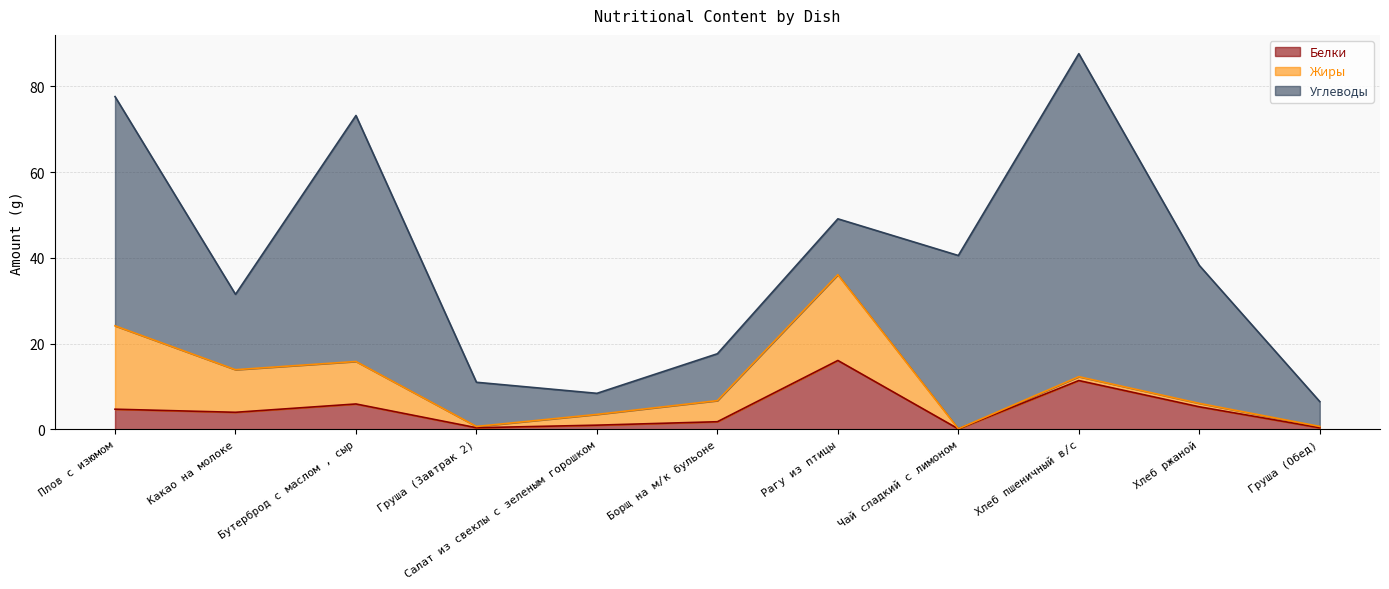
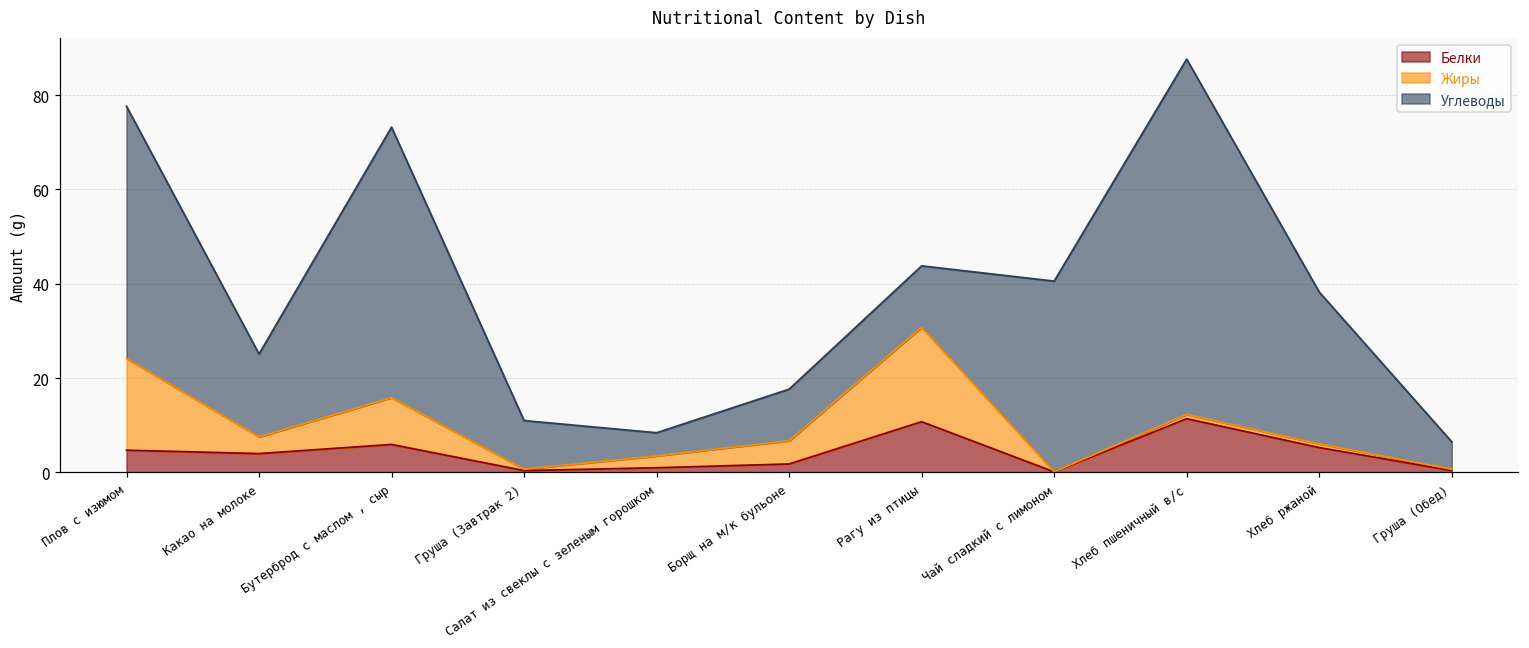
  {
    "Белки": {
      "Плов с изюмом": 5,
      "Какао на молоке": 4,
      "Бутерброд с маслом , сыр": 6,
      "Салат из свеклы с зеленым горошком": 1,
      "Борщ на м/к бульоне": 2,
-     "Рагу из птицы": 16,
+     "Рагу из птицы": 11,
      "Хлеб пшеничный в/с": 11,
      "Хлеб ржаной": 5
    },
    "Жиры": {
      "Плов с изюмом": 19,
-     "Какао на молоке": 10,
+     "Какао на молоке": 4,
      "Бутерброд с маслом , сыр": 10,
      "Салат из свеклы с зеленым горошком": 3,
      "Борщ на м/к бульоне": 5,
      "Рагу из птицы": 20,
      "Хлеб пшеничный в/с": 1,
      "Хлеб ржаной": 1
    },
    "Углеводы": {
      "Плов с изюмом": 53,
      "Какао на молоке": 18,
      "Бутерброд с маслом , сыр": 57,
      "Груша (Завтрак 2)": 10,
      "Салат из свеклы с зеленым горошком": 5,
      "Борщ на м/к бульоне": 11,
      "Рагу из птицы": 13,
      "Чай сладкий с лимоном": 40,
      "Хлеб пшеничный в/с": 75,
      "Хлеб ржаной": 32,
      "Груша (Обед)": 6
    }
  }
